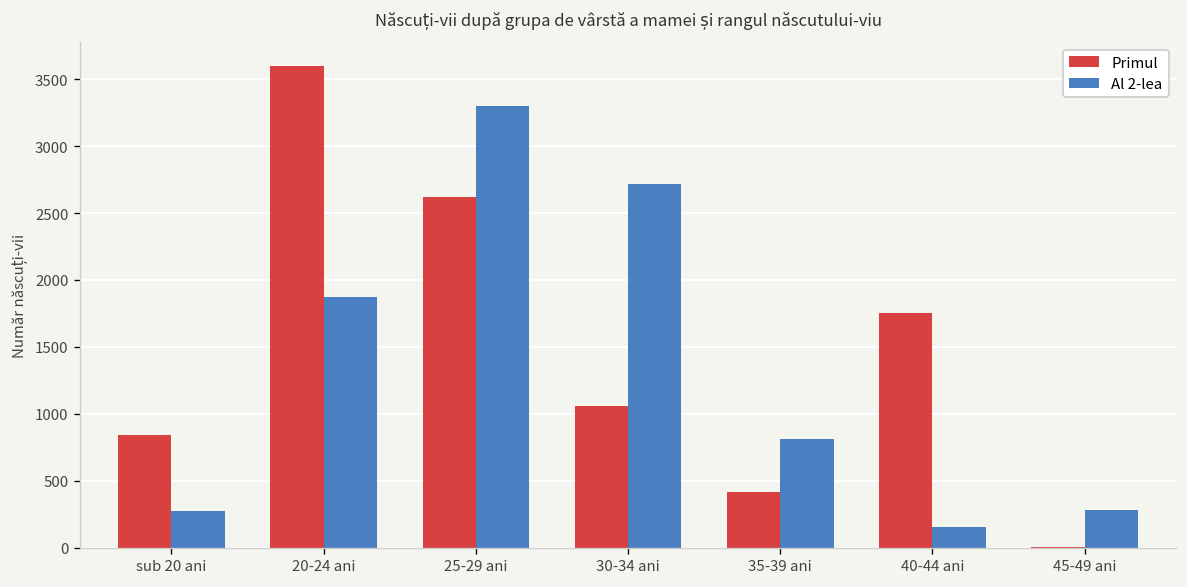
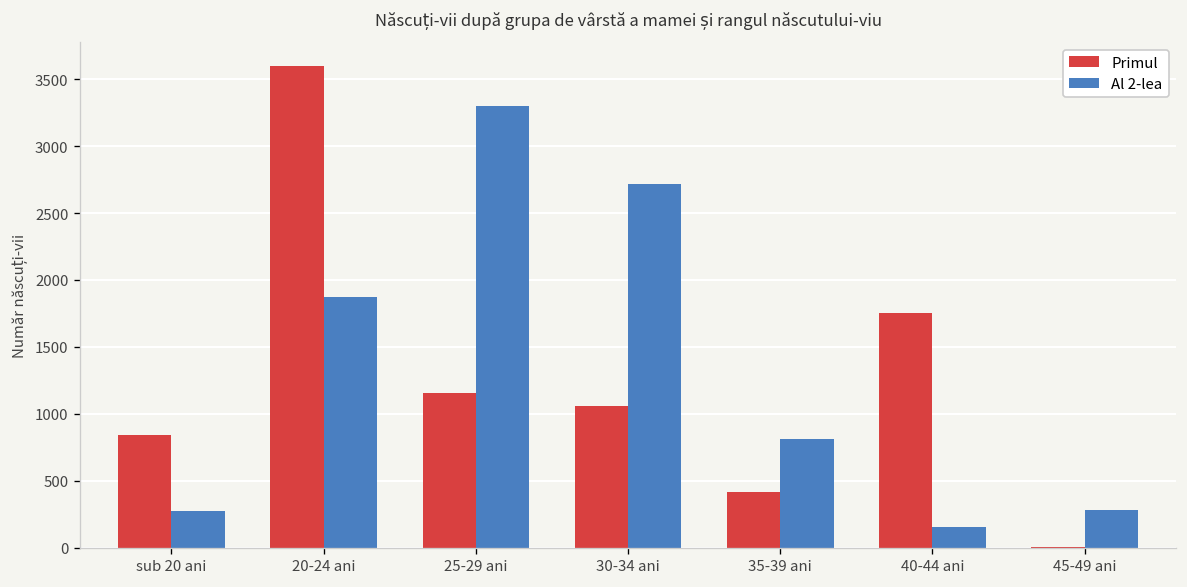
  {
    "Primul": {
      "sub 20 ani": 840,
      "20-24 ani": 3600,
-     "25-29 ani": 2620,
+     "25-29 ani": 1160,
      "30-34 ani": 1060,
      "35-39 ani": 420,
      "40-44 ani": 1760
    },
    "Al 2-lea": {
      "sub 20 ani": 270,
      "20-24 ani": 1880,
      "25-29 ani": 3300,
      "30-34 ani": 2720,
      "35-39 ani": 810,
      "40-44 ani": 150,
      "45-49 ani": 280
    }
  }
